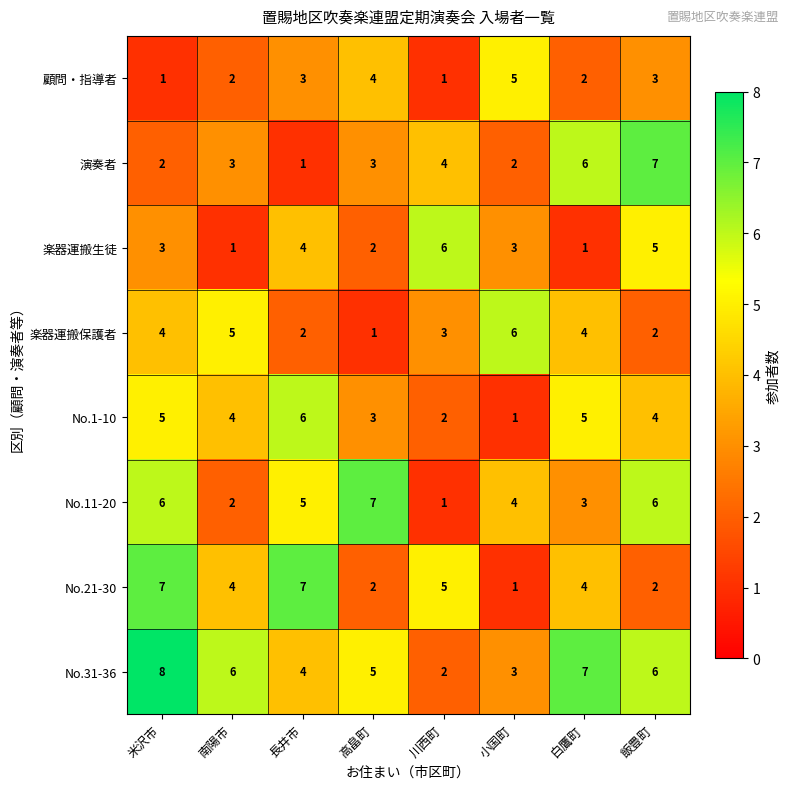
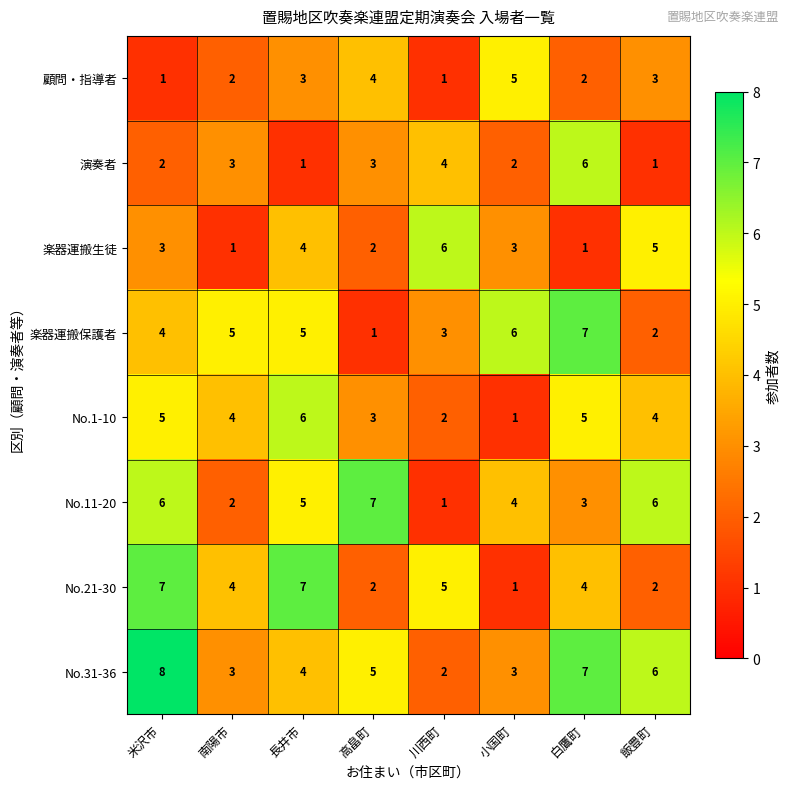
  {
    "顧問・指導者": {
      "米沢市": 1,
      "南陽市": 2,
      "長井市": 3,
      "高畠町": 4,
      "川西町": 1,
      "小国町": 5,
      "白鷹町": 2,
      "飯豊町": 3
    },
    "演奏者": {
      "米沢市": 2,
      "南陽市": 3,
      "長井市": 1,
      "高畠町": 3,
      "川西町": 4,
      "小国町": 2,
      "白鷹町": 6,
-     "飯豊町": 7
+     "飯豊町": 1
    },
    "楽器運搬生徒": {
      "米沢市": 3,
      "南陽市": 1,
      "長井市": 4,
      "高畠町": 2,
      "川西町": 6,
      "小国町": 3,
      "白鷹町": 1,
      "飯豊町": 5
    },
    "楽器運搬保護者": {
      "米沢市": 4,
      "南陽市": 5,
-     "長井市": 2,
+     "長井市": 5,
      "高畠町": 1,
      "川西町": 3,
      "小国町": 6,
-     "白鷹町": 4,
+     "白鷹町": 7,
      "飯豊町": 2
    },
    "No.1-10": {
      "米沢市": 5,
      "南陽市": 4,
      "長井市": 6,
      "高畠町": 3,
      "川西町": 2,
      "小国町": 1,
      "白鷹町": 5,
      "飯豊町": 4
    },
    "No.11-20": {
      "米沢市": 6,
      "南陽市": 2,
      "長井市": 5,
      "高畠町": 7,
      "川西町": 1,
      "小国町": 4,
      "白鷹町": 3,
      "飯豊町": 6
    },
    "No.21-30": {
      "米沢市": 7,
      "南陽市": 4,
      "長井市": 7,
      "高畠町": 2,
      "川西町": 5,
      "小国町": 1,
      "白鷹町": 4,
      "飯豊町": 2
    },
    "No.31-36": {
      "米沢市": 8,
-     "南陽市": 6,
+     "南陽市": 3,
      "長井市": 4,
      "高畠町": 5,
      "川西町": 2,
      "小国町": 3,
      "白鷹町": 7,
      "飯豊町": 6
    }
  }
